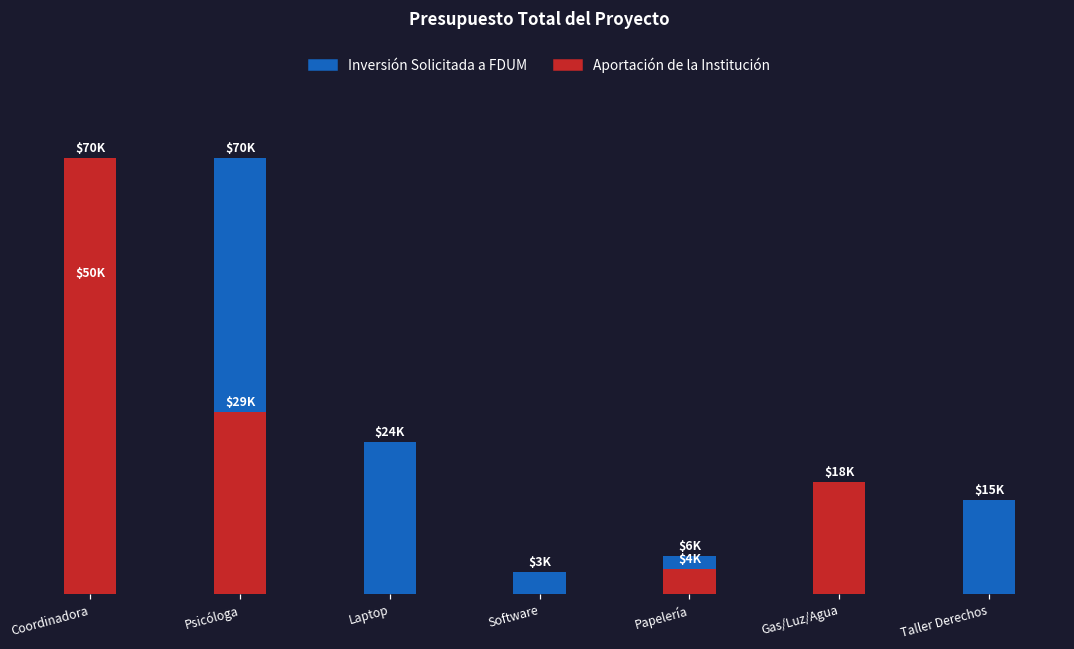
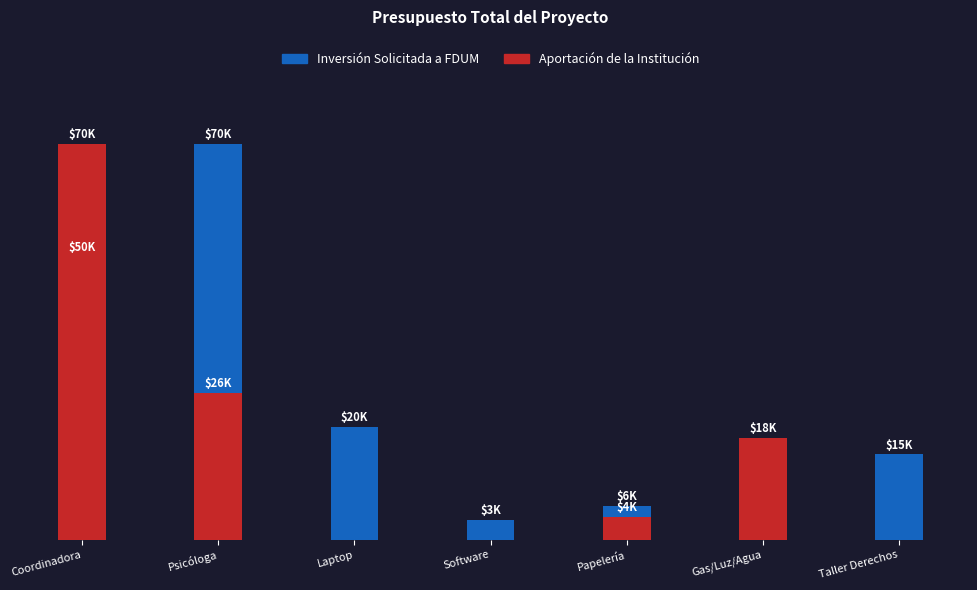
  {
    "Inversión Solicitada a FDUM": {
      "Psicóloga": "$70K",
-     "Laptop": "$24K",
+     "Laptop": "$20K",
      "Software": "$3K",
      "Papelería": "$6K",
      "Taller Derechos": "$15K"
    },
    "Aportación de la Institución": {
      "Coordinadora": "$70K",
-     "Psicóloga": "$29K",
+     "Psicóloga": "$26K",
      "Gas/Luz/Agua": "$18K"
    }
  }
